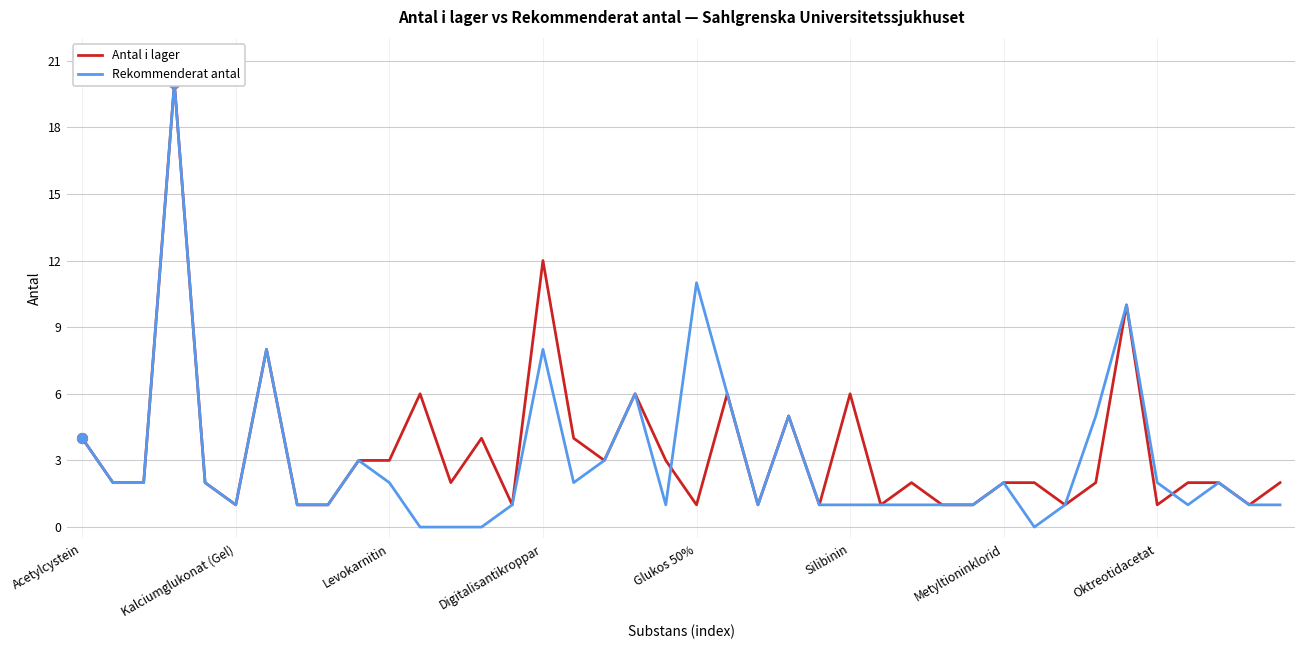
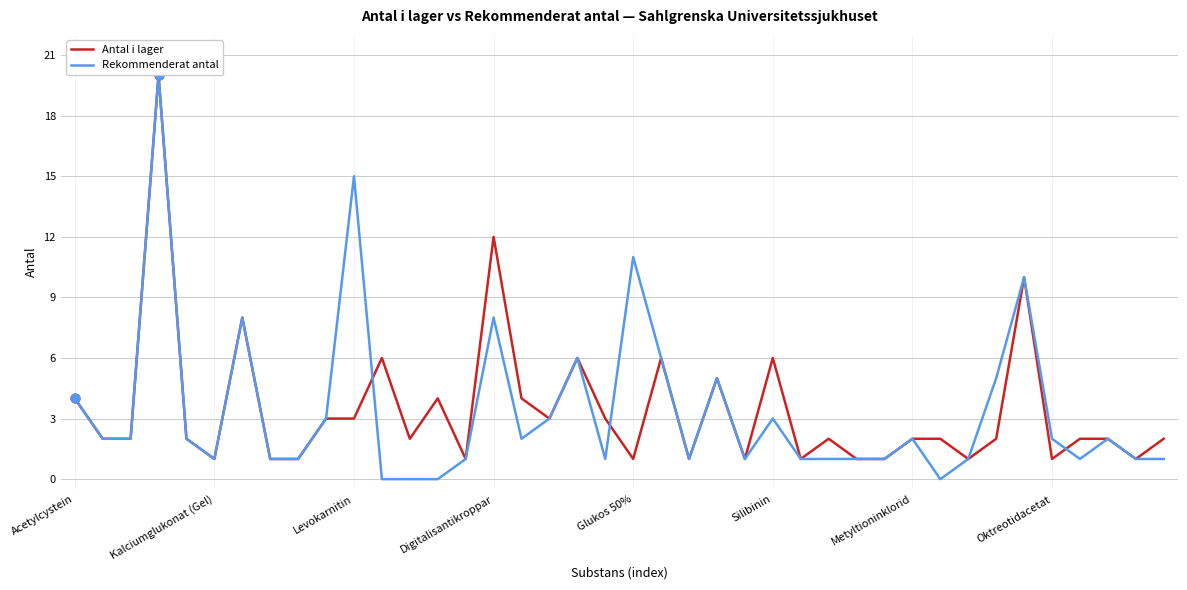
  {
    "Rekommenderat antal": {
-     "Levokarnitin": 2,
+     "Levokarnitin": 15,
      "Digitalisantikroppar": 8,
      "Glukos 50%": 11,
-     "Silibinin": 1,
+     "Silibinin": 3,
      "Oktreotidacetat": 2
    }
  }
